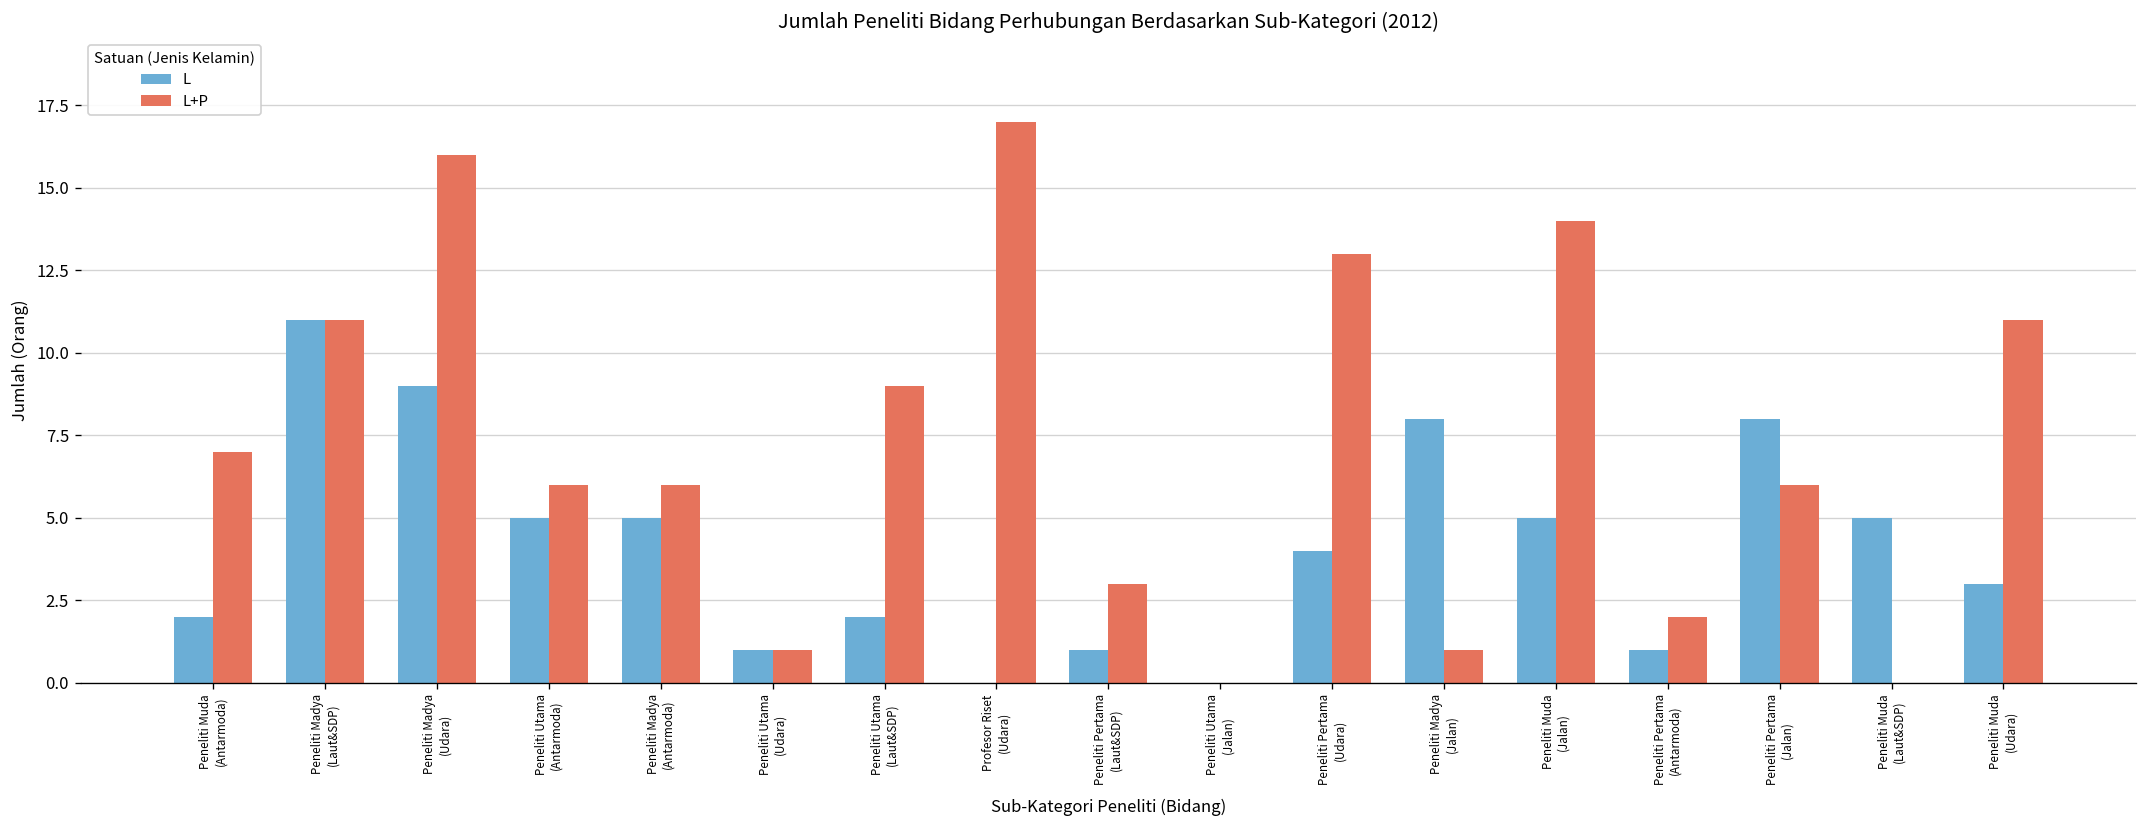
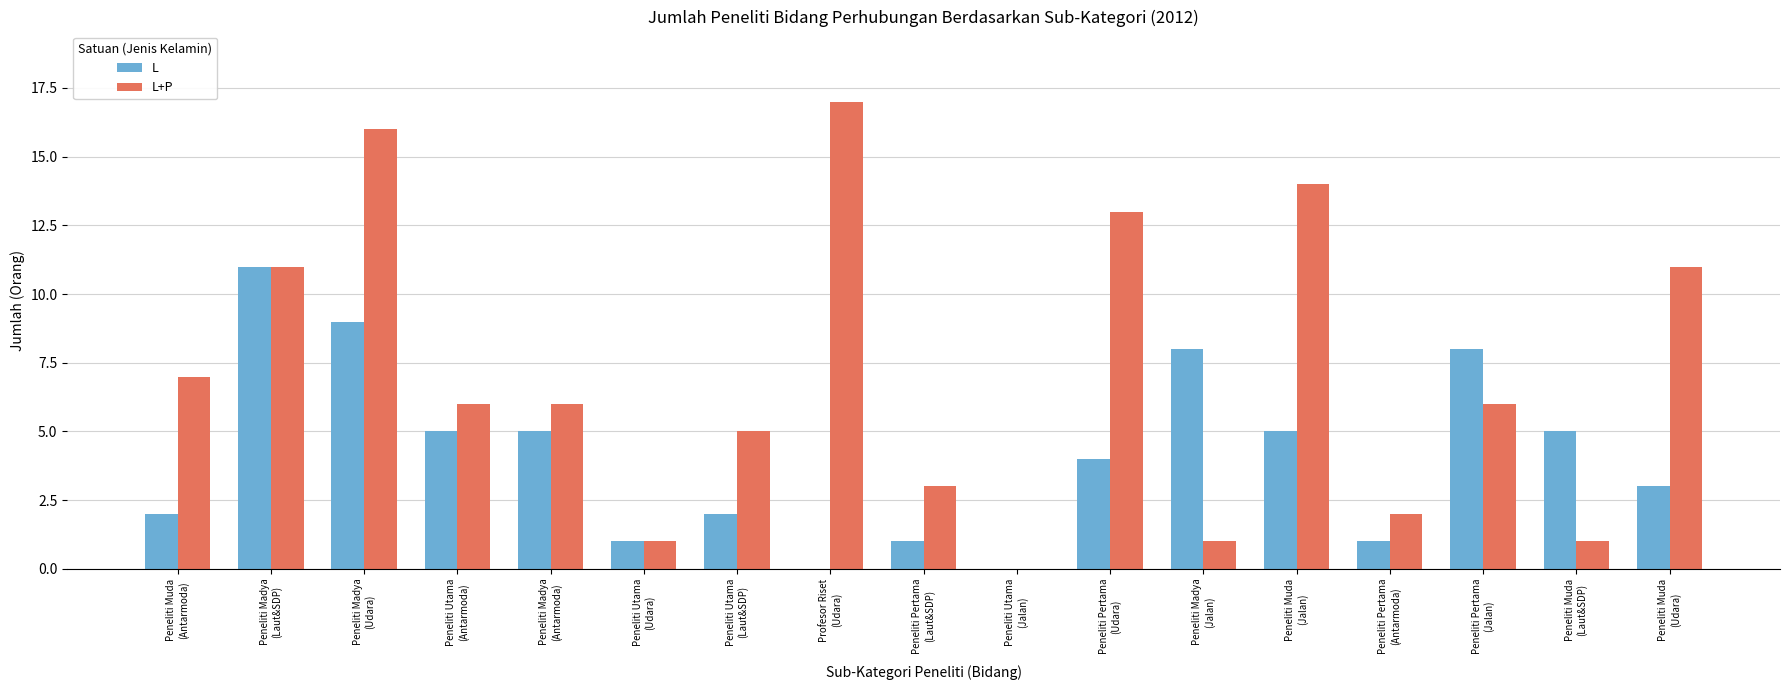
  {
    "L": {
      "Peneliti Muda (Antarmoda)": 2,
      "Peneliti Madya (Laut&SDP)": 11,
      "Peneliti Madya (Udara)": 9,
      "Peneliti Utama (Antarmoda)": 5,
      "Peneliti Madya (Antarmoda)": 5,
      "Peneliti Utama (Udara)": 1,
      "Peneliti Utama (Laut&SDP)": 2,
      "Profesor Riset (Udara)": 0,
      "Peneliti Pertama (Laut&SDP)": 1,
      "Peneliti Utama (Jalan)": 0,
      "Peneliti Pertama (Udara)": 4,
      "Peneliti Madya (Jalan)": 8,
      "Peneliti Muda (Jalan)": 5,
      "Peneliti Pertama (Antarmoda)": 1,
      "Peneliti Pertama (Jalan)": 8,
      "Peneliti Muda (Laut&SDP)": 5,
      "Peneliti Muda (Udara)": 3
    },
    "L+P": {
      "Peneliti Muda (Antarmoda)": 7,
      "Peneliti Madya (Laut&SDP)": 11,
      "Peneliti Madya (Udara)": 16,
      "Peneliti Utama (Antarmoda)": 6,
      "Peneliti Madya (Antarmoda)": 6,
      "Peneliti Utama (Udara)": 1,
-     "Peneliti Utama (Laut&SDP)": 9,
+     "Peneliti Utama (Laut&SDP)": 5,
      "Profesor Riset (Udara)": 17,
      "Peneliti Pertama (Laut&SDP)": 3,
      "Peneliti Utama (Jalan)": 0,
      "Peneliti Pertama (Udara)": 13,
      "Peneliti Madya (Jalan)": 1,
      "Peneliti Muda (Jalan)": 14,
      "Peneliti Pertama (Antarmoda)": 2,
      "Peneliti Pertama (Jalan)": 6,
-     "Peneliti Muda (Laut&SDP)": 0,
+     "Peneliti Muda (Laut&SDP)": 1,
      "Peneliti Muda (Udara)": 11
    }
  }
